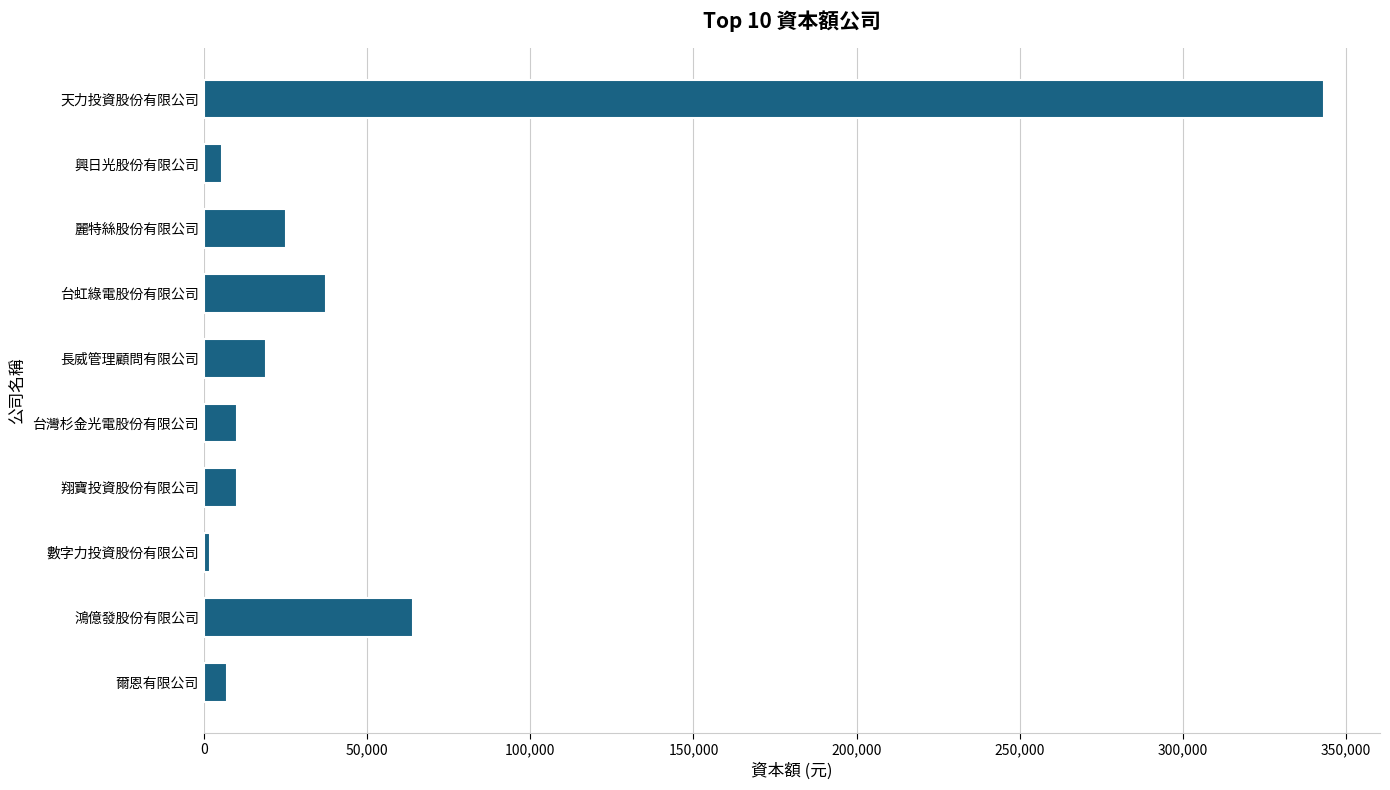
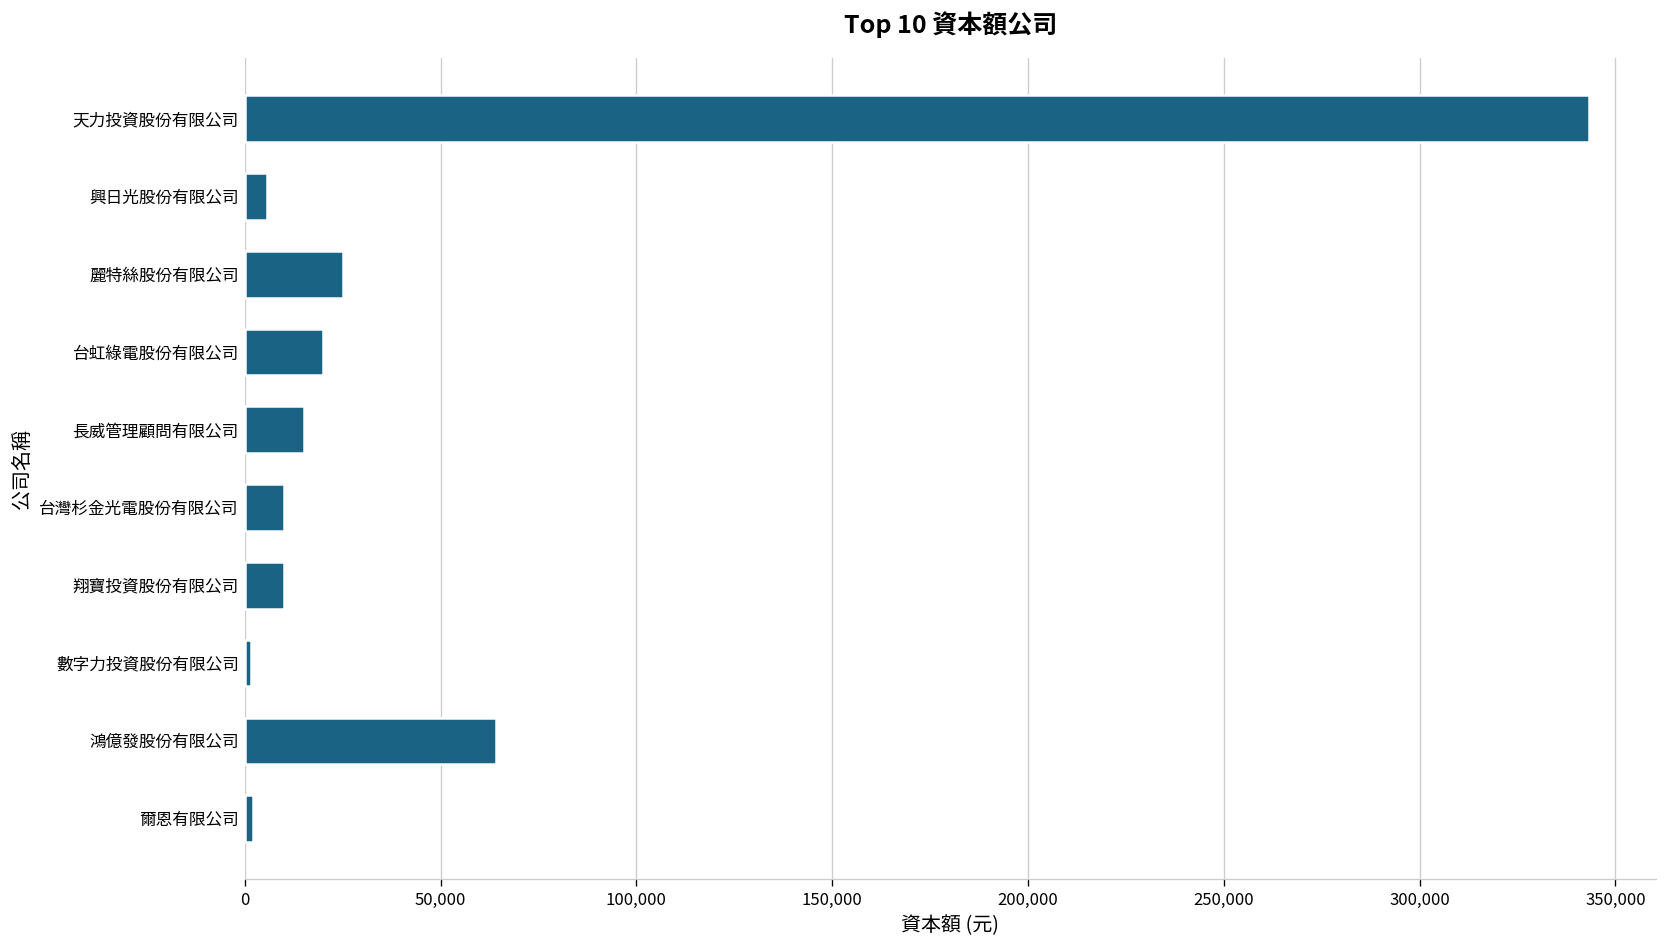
  {
    "天力投資股份有限公司": "343,000",
    "興日光股份有限公司": "6,000",
    "麗特絲股份有限公司": "25,000",
-   "台虹綠電股份有限公司": "37,000",
-   "長威管理顧問有限公司": "19,000",
+   "台虹綠電股份有限公司": "20,000",
+   "長威管理顧問有限公司": "15,000",
    "台灣杉金光電股份有限公司": "10,000",
    "翔寶投資股份有限公司": "10,000",
    "數字力投資股份有限公司": "2,000",
    "鴻億發股份有限公司": "64,000",
-   "爾恩有限公司": "7,000"
+   "爾恩有限公司": "2,000"
  }
